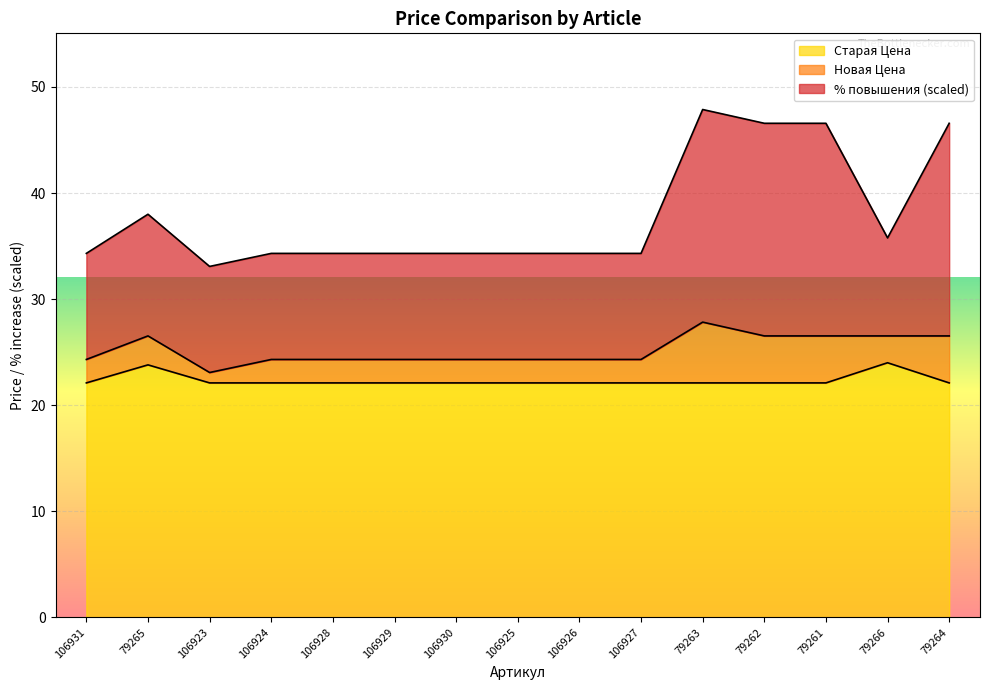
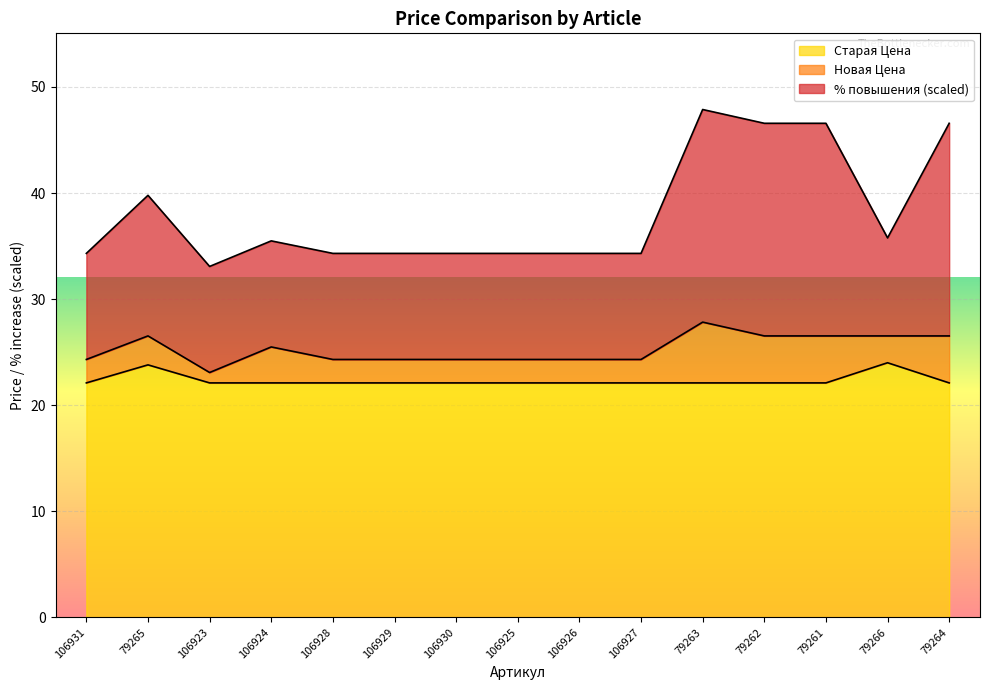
  {
    "Старая Цена": {
      "106931": 22.1,
      "79265": 23.8,
      "106923": 22.1,
      "106924": 22.1,
      "106928": 22.1,
      "106929": 22.1,
      "106930": 22.1,
      "106925": 22.1,
      "106926": 22.1,
      "106927": 22.1,
      "79263": 22.1,
      "79262": 22.1,
      "79261": 22.1,
      "79266": 24.0,
      "79264": 22.1
    },
    "Новая Цена": {
      "106931": 24.3,
      "79265": 26.5,
      "106923": 23.1,
-     "106924": 24.3,
+     "106924": 25.5,
      "106928": 24.3,
      "106929": 24.3,
      "106930": 24.3,
      "106925": 24.3,
      "106926": 24.3,
      "106927": 24.3,
      "79263": 27.8,
      "79262": 26.5,
      "79261": 26.5,
      "79266": 26.5,
      "79264": 26.5
    },
    "% повышения (scaled)": {
-     "79265": 11.5,
+     "79265": 13.3,
      "106924": 10.0
    }
  }
